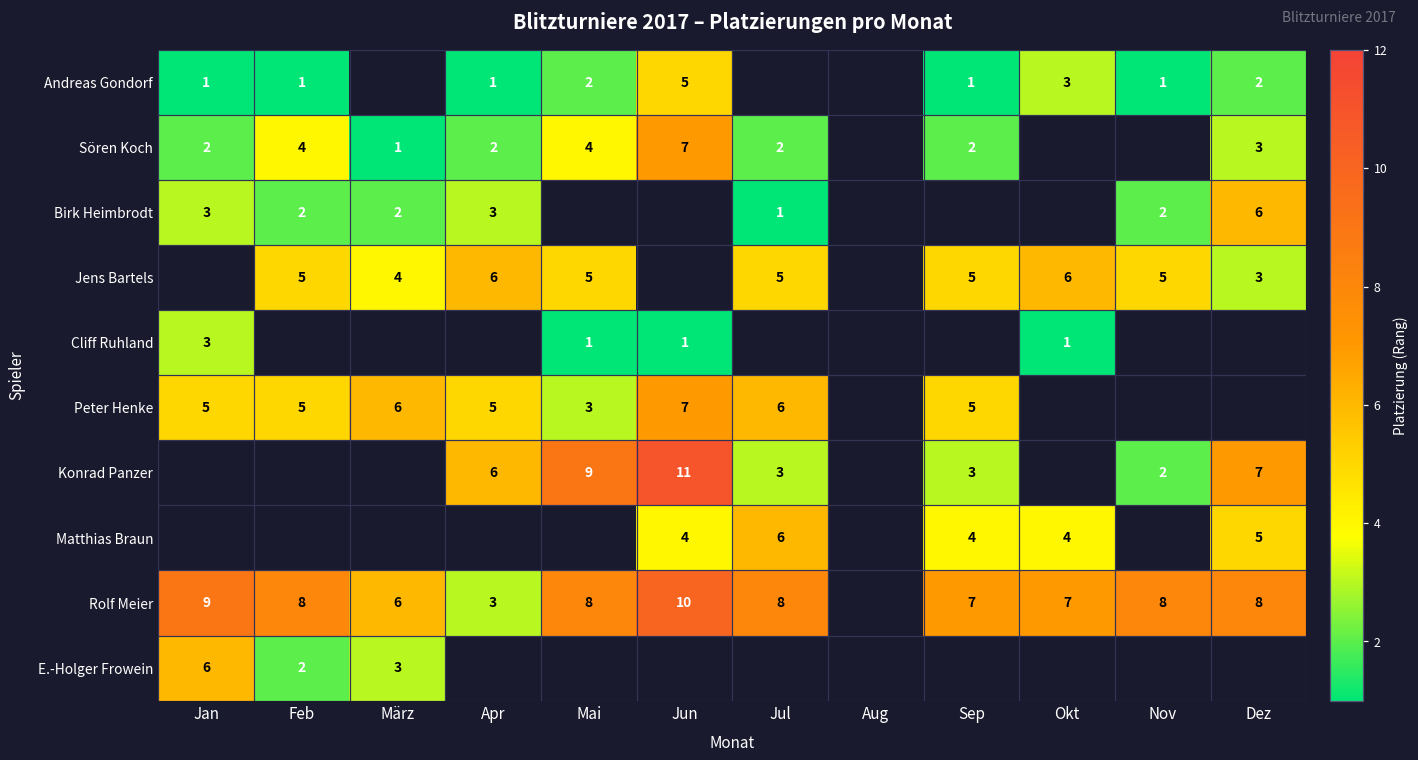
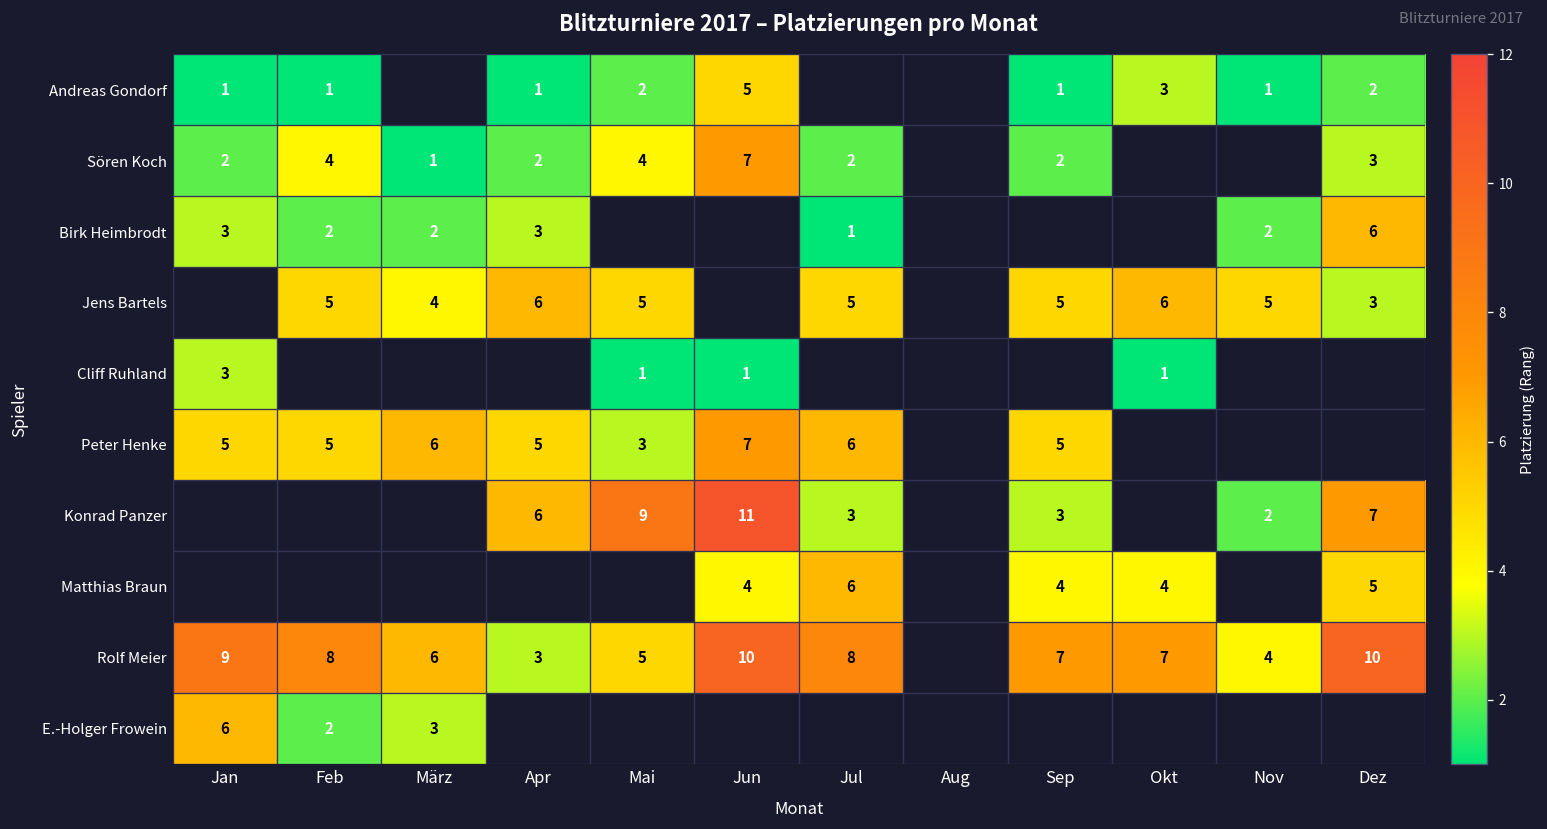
  {
    "Andreas Gondorf": {
      "Jan": 1,
      "Feb": 1,
      "Apr": 1,
      "Mai": 2,
      "Jun": 5,
      "Sep": 1,
      "Okt": 3,
      "Nov": 1,
      "Dez": 2
    },
    "Sören Koch": {
      "Jan": 2,
      "Feb": 4,
      "März": 1,
      "Apr": 2,
      "Mai": 4,
      "Jun": 7,
      "Jul": 2,
      "Sep": 2,
      "Dez": 3
    },
    "Birk Heimbrodt": {
      "Jan": 3,
      "Feb": 2,
      "März": 2,
      "Apr": 3,
      "Jul": 1,
      "Nov": 2,
      "Dez": 6
    },
    "Jens Bartels": {
      "Feb": 5,
      "März": 4,
      "Apr": 6,
      "Mai": 5,
      "Jul": 5,
      "Sep": 5,
      "Okt": 6,
      "Nov": 5,
      "Dez": 3
    },
    "Cliff Ruhland": {
      "Jan": 3,
      "Mai": 1,
      "Jun": 1,
      "Okt": 1
    },
    "Peter Henke": {
      "Jan": 5,
      "Feb": 5,
      "März": 6,
      "Apr": 5,
      "Mai": 3,
      "Jun": 7,
      "Jul": 6,
      "Sep": 5
    },
    "Konrad Panzer": {
      "Apr": 6,
      "Mai": 9,
      "Jun": 11,
      "Jul": 3,
      "Sep": 3,
      "Nov": 2,
      "Dez": 7
    },
    "Matthias Braun": {
      "Jun": 4,
      "Jul": 6,
      "Sep": 4,
      "Okt": 4,
      "Dez": 5
    },
    "Rolf Meier": {
      "Jan": 9,
      "Feb": 8,
      "März": 6,
      "Apr": 3,
-     "Mai": 8,
+     "Mai": 5,
      "Jun": 10,
      "Jul": 8,
      "Sep": 7,
      "Okt": 7,
-     "Nov": 8,
-     "Dez": 8
+     "Nov": 4,
+     "Dez": 10
    },
    "E.-Holger Frowein": {
      "Jan": 6,
      "Feb": 2,
      "März": 3
    }
  }
